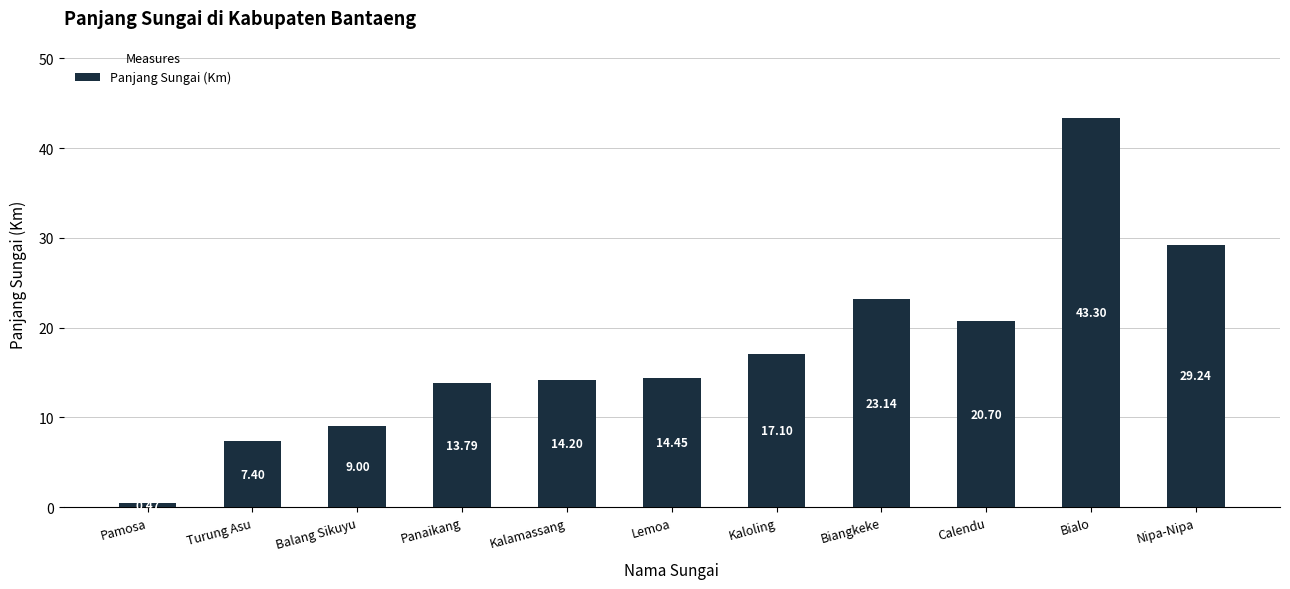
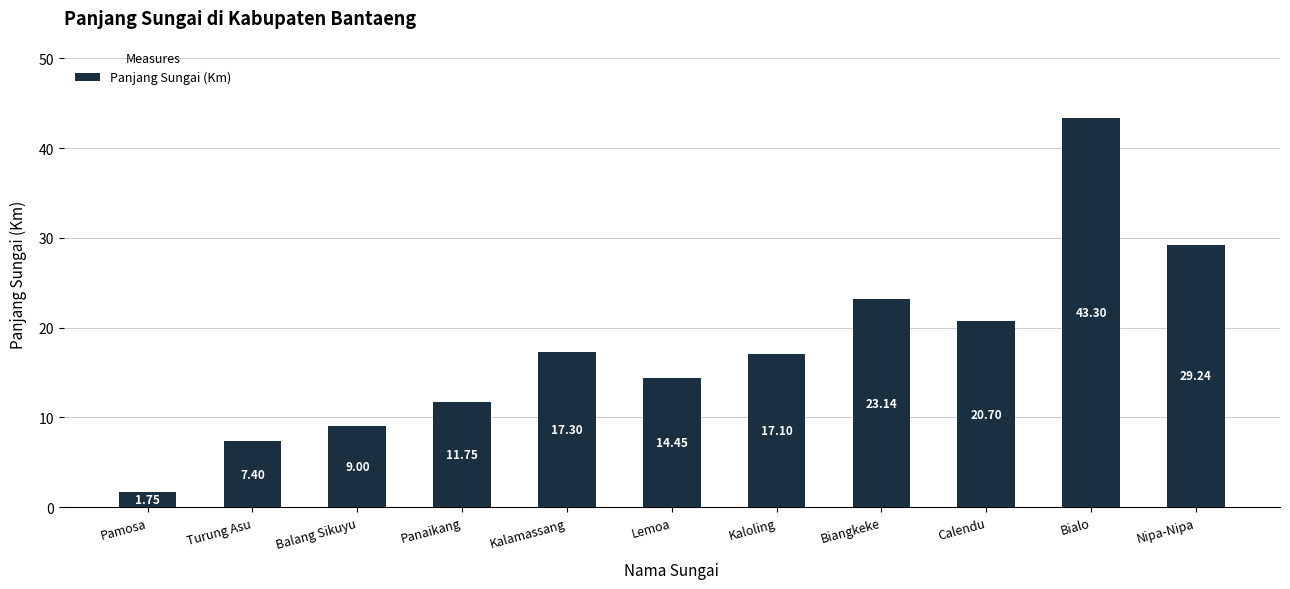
  {
-   "Pamosa": 0,
+   "Pamosa": 2,
    "Turung Asu": 7.40,
    "Balang Sikuyu": 9.00,
-   "Panaikang": 13.79,
-   "Kalamassang": 14.20,
+   "Panaikang": 11.75,
+   "Kalamassang": 17.30,
    "Lemoa": 14.45,
    "Kaloling": 17.10,
    "Biangkeke": 23.14,
    "Calendu": 20.70,
    "Bialo": 43.30,
    "Nipa-Nipa": 29.24
  }
